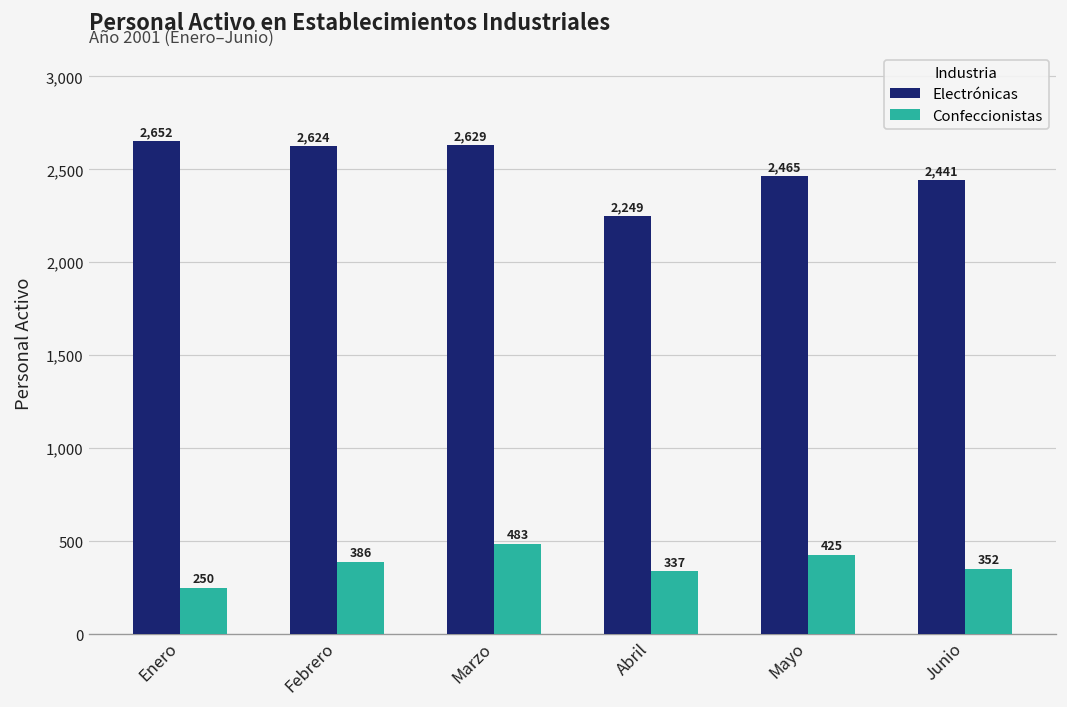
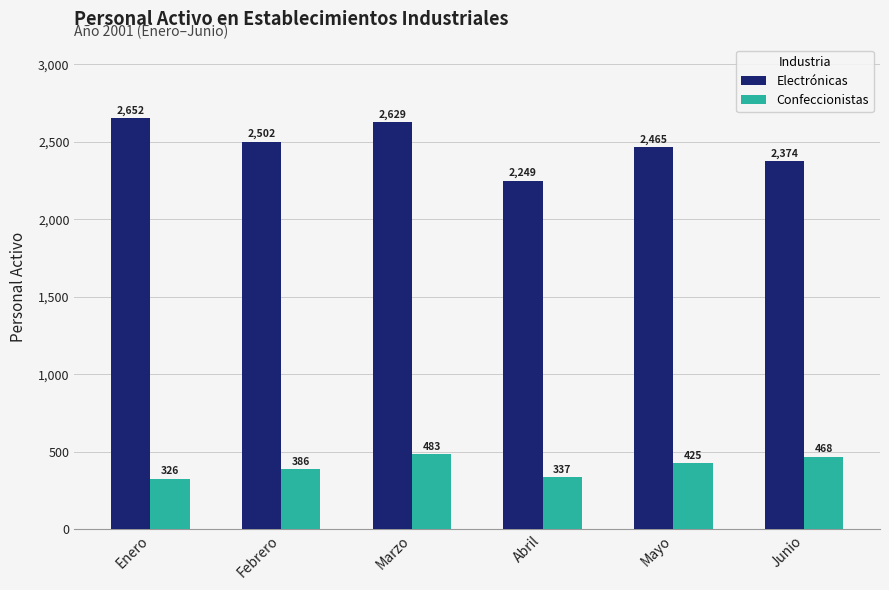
  {
    "Electrónicas": {
      "Enero": "2,652",
-     "Febrero": "2,624",
+     "Febrero": "2,502",
      "Marzo": "2,629",
      "Abril": "2,249",
      "Mayo": "2,465",
-     "Junio": "2,441"
+     "Junio": "2,374"
    },
    "Confeccionistas": {
-     "Enero": "250",
+     "Enero": "326",
      "Febrero": "386",
      "Marzo": "483",
      "Abril": "337",
      "Mayo": "425",
-     "Junio": "352"
+     "Junio": "468"
    }
  }
